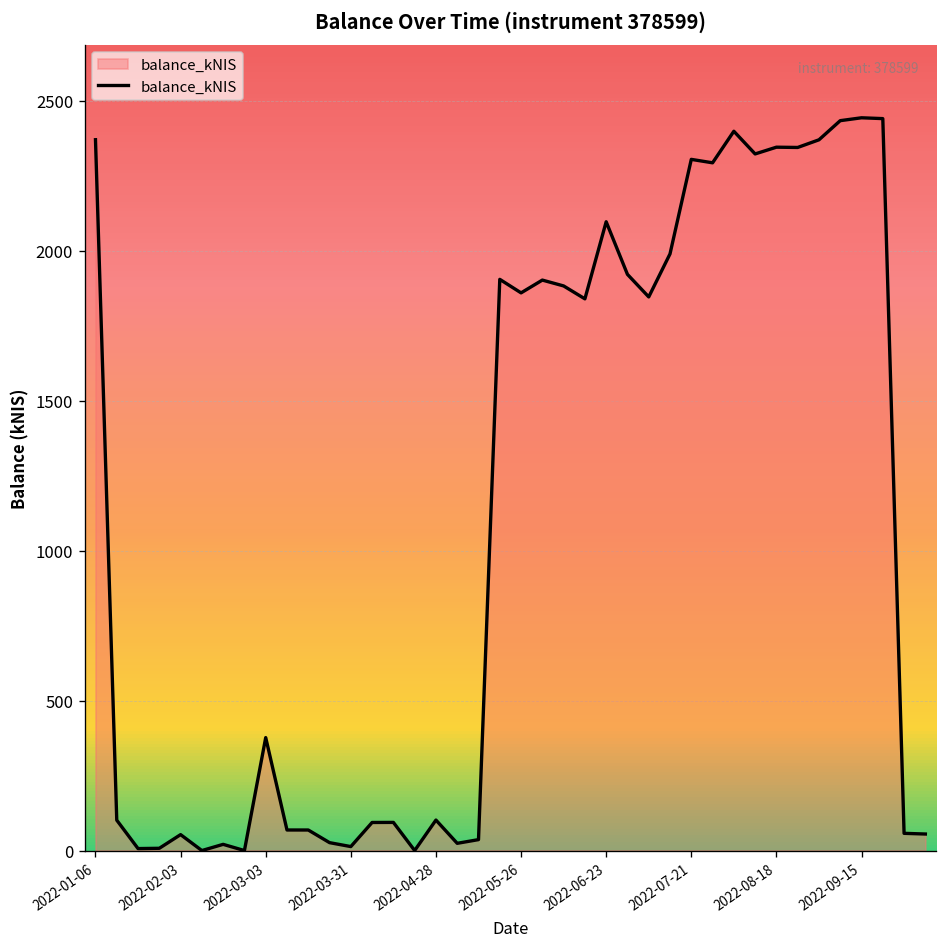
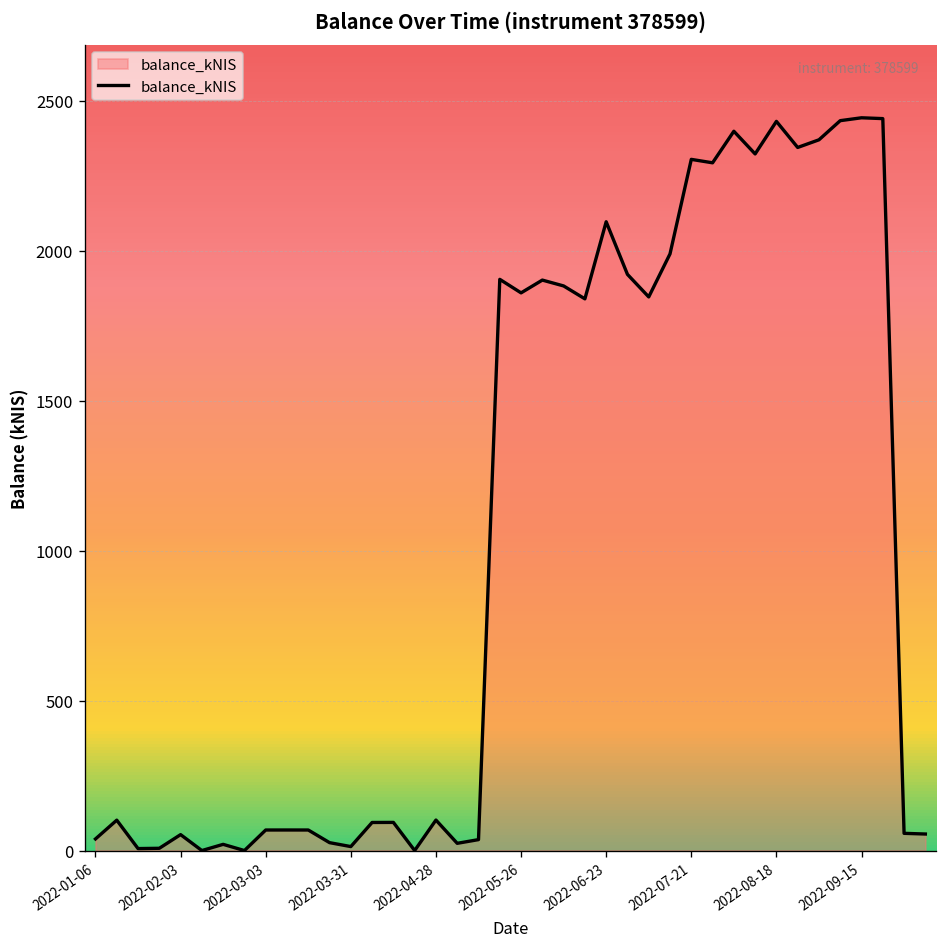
  {
-   "2022-01-06": 2370,
+   "2022-01-06": 40,
    "2022-02-03": 50,
-   "2022-03-03": 380,
+   "2022-03-03": 70,
    "2022-03-31": 10,
    "2022-04-28": 100,
    "2022-05-26": 1860,
    "2022-06-23": 2100,
    "2022-07-21": 2300,
-   "2022-08-18": 2340,
+   "2022-08-18": 2430,
    "2022-09-15": 2440
  }
